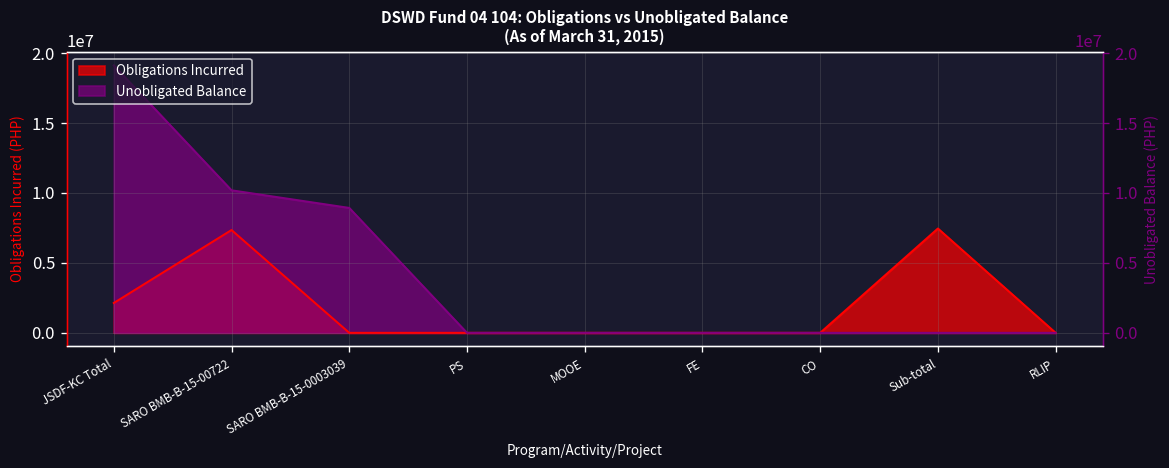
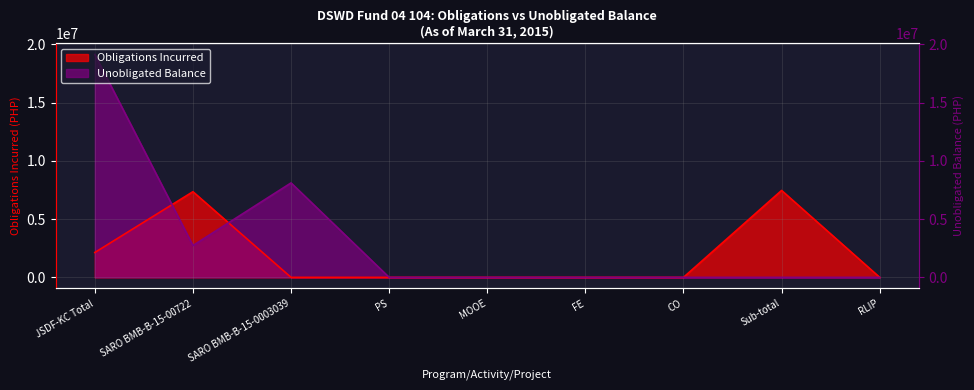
  {
    "Obligations Incurred": {
      "JSDF-KC Total": 2100000,
      "SARO BMB-B-15-00722": 7400000,
      "SARO BMB-B-15-0003039": 0,
      "Sub-total": 7500000
    },
    "Unobligated Balance": {
-     "SARO BMB-B-15-00722": 10200000,
-     "SARO BMB-B-15-0003039": 8900000,
+     "SARO BMB-B-15-00722": 2700000,
+     "SARO BMB-B-15-0003039": 8100000,
      "Sub-total": 0
    }
  }
